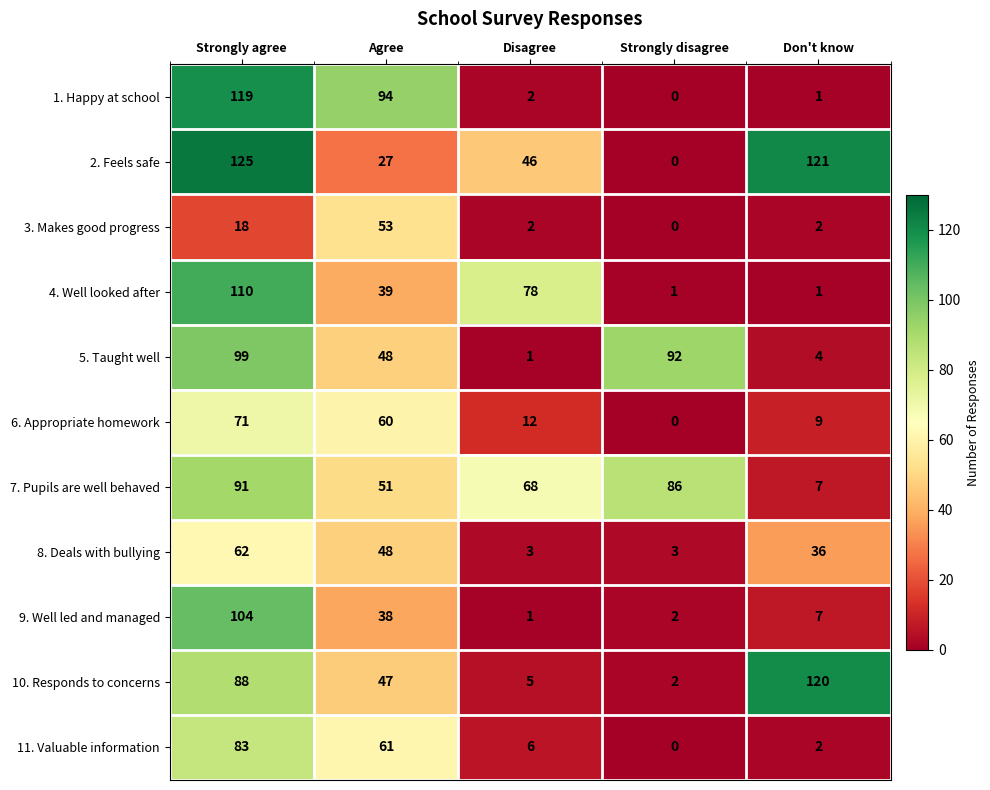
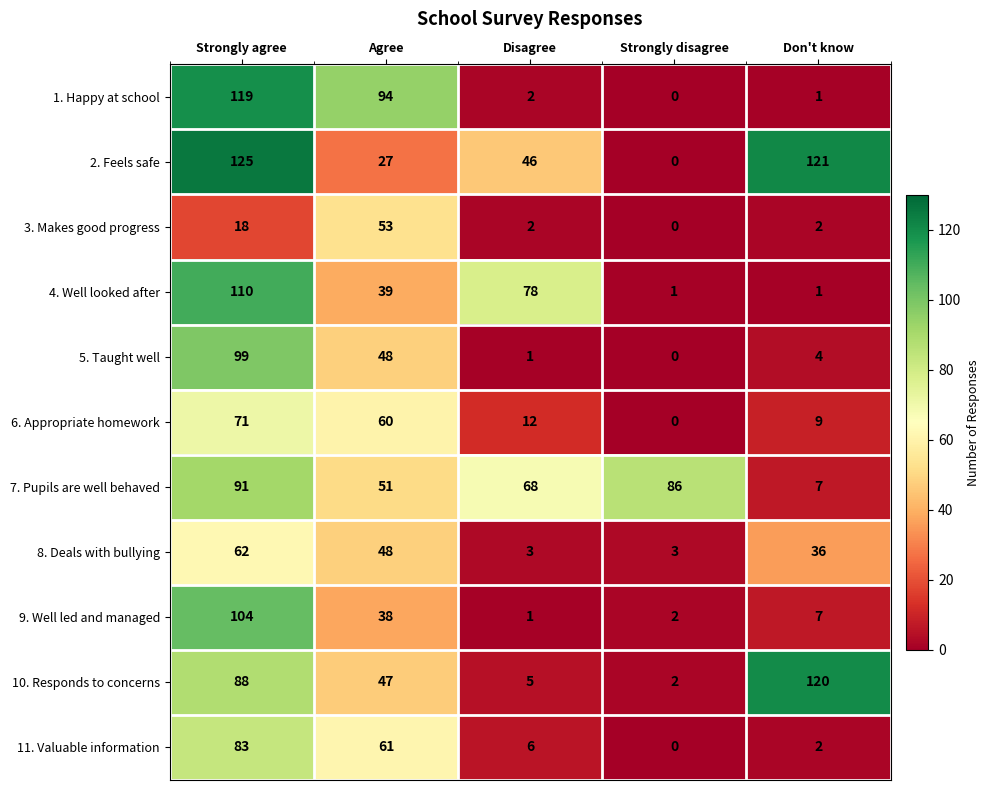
  {
    "1. Happy at school": {
      "Strongly agree": 119,
      "Agree": 94,
      "Disagree": 2,
      "Strongly disagree": 0,
      "Don't know": 1
    },
    "2. Feels safe": {
      "Strongly agree": 125,
      "Agree": 27,
      "Disagree": 46,
      "Strongly disagree": 0,
      "Don't know": 121
    },
    "3. Makes good progress": {
      "Strongly agree": 18,
      "Agree": 53,
      "Disagree": 2,
      "Strongly disagree": 0,
      "Don't know": 2
    },
    "4. Well looked after": {
      "Strongly agree": 110,
      "Agree": 39,
      "Disagree": 78,
      "Strongly disagree": 1,
      "Don't know": 1
    },
    "5. Taught well": {
      "Strongly agree": 99,
      "Agree": 48,
      "Disagree": 1,
-     "Strongly disagree": 92,
+     "Strongly disagree": 0,
      "Don't know": 4
    },
    "6. Appropriate homework": {
      "Strongly agree": 71,
      "Agree": 60,
      "Disagree": 12,
      "Strongly disagree": 0,
      "Don't know": 9
    },
    "7. Pupils are well behaved": {
      "Strongly agree": 91,
      "Agree": 51,
      "Disagree": 68,
      "Strongly disagree": 86,
      "Don't know": 7
    },
    "8. Deals with bullying": {
      "Strongly agree": 62,
      "Agree": 48,
      "Disagree": 3,
      "Strongly disagree": 3,
      "Don't know": 36
    },
    "9. Well led and managed": {
      "Strongly agree": 104,
      "Agree": 38,
      "Disagree": 1,
      "Strongly disagree": 2,
      "Don't know": 7
    },
    "10. Responds to concerns": {
      "Strongly agree": 88,
      "Agree": 47,
      "Disagree": 5,
      "Strongly disagree": 2,
      "Don't know": 120
    },
    "11. Valuable information": {
      "Strongly agree": 83,
      "Agree": 61,
      "Disagree": 6,
      "Strongly disagree": 0,
      "Don't know": 2
    }
  }
